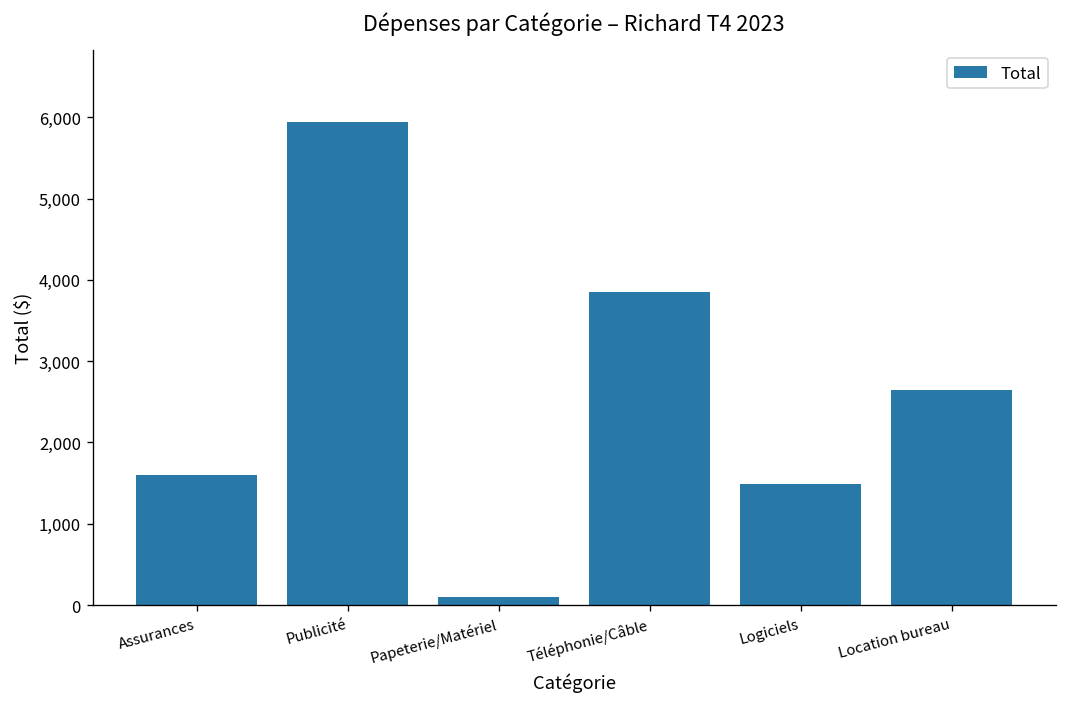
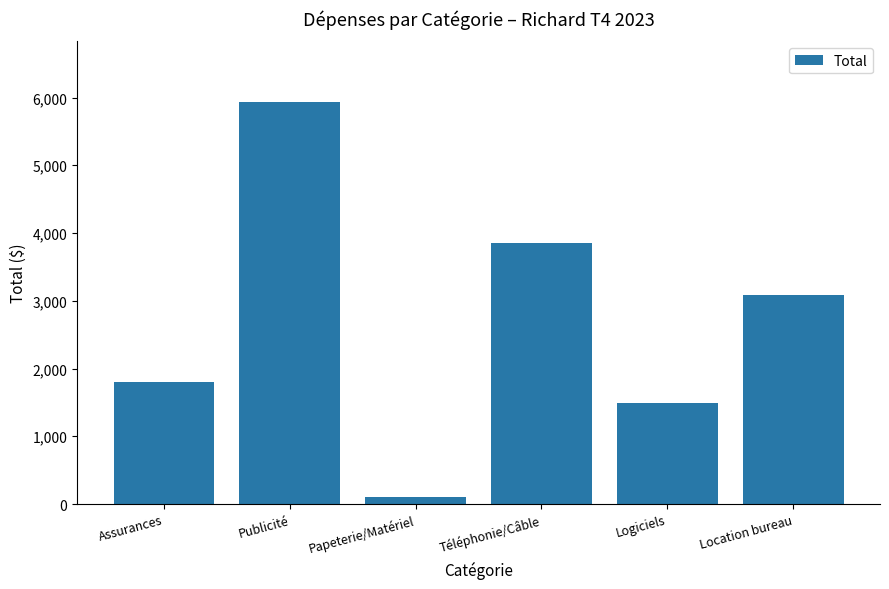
  {
-   "Assurances": "1,600",
+   "Assurances": "1,800",
    "Publicité": "5,900",
    "Papeterie/Matériel": "100",
    "Téléphonie/Câble": "3,900",
    "Logiciels": "1,500",
-   "Location bureau": "2,600"
+   "Location bureau": "3,100"
  }
